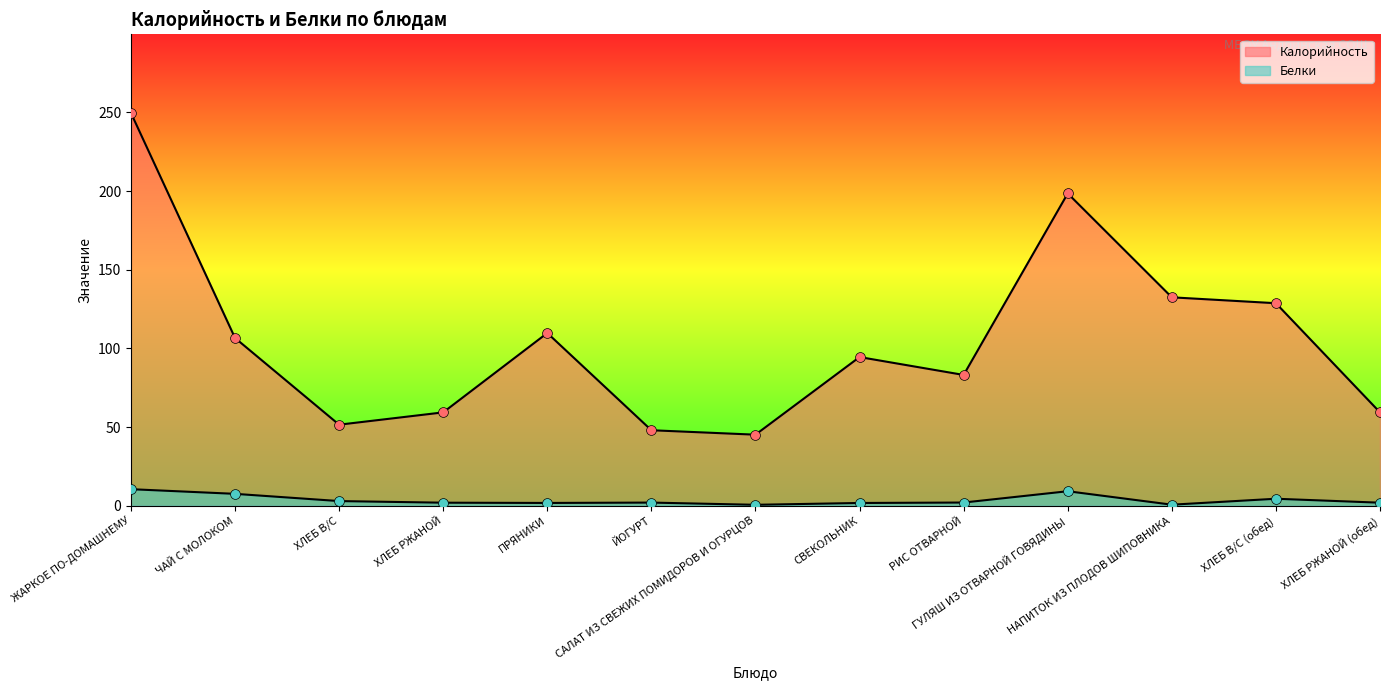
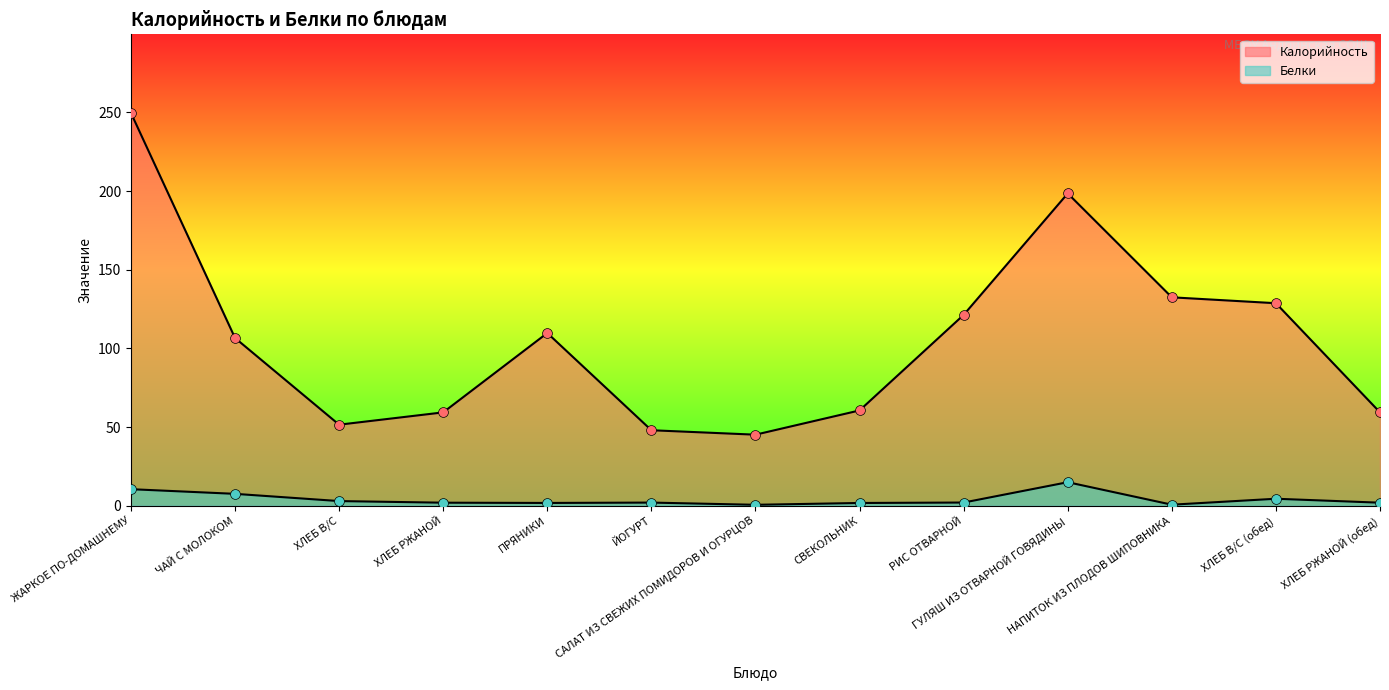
  {
    "Калорийность": {
      "ЖАРКОЕ ПО-ДОМАШНЕМУ": 250,
      "ЧАЙ С МОЛОКОМ": 107,
      "ХЛЕБ В/С": 52,
      "ХЛЕБ РЖАНОЙ": 59,
      "ПРЯНИКИ": 110,
      "ЙОГУРТ": 48,
      "САЛАТ ИЗ СВЕЖИХ ПОМИДОРОВ И ОГУРЦОВ": 45,
-     "СВЕКОЛЬНИК": 95,
-     "РИС ОТВАРНОЙ": 83,
+     "СВЕКОЛЬНИК": 61,
+     "РИС ОТВАРНОЙ": 121,
      "ГУЛЯШ ИЗ ОТВАРНОЙ ГОВЯДИНЫ": 199,
      "НАПИТОК ИЗ ПЛОДОВ ШИПОВНИКА": 133,
      "ХЛЕБ В/С (обед)": 129,
      "ХЛЕБ РЖАНОЙ (обед)": 59
    },
    "Белки": {
      "ЖАРКОЕ ПО-ДОМАШНЕМУ": 11,
      "ЧАЙ С МОЛОКОМ": 8,
      "ХЛЕБ В/С": 3,
      "ХЛЕБ РЖАНОЙ": 2,
      "ПРЯНИКИ": 2,
      "ЙОГУРТ": 2,
      "САЛАТ ИЗ СВЕЖИХ ПОМИДОРОВ И ОГУРЦОВ": 1,
      "СВЕКОЛЬНИК": 2,
      "РИС ОТВАРНОЙ": 2,
-     "ГУЛЯШ ИЗ ОТВАРНОЙ ГОВЯДИНЫ": 9,
+     "ГУЛЯШ ИЗ ОТВАРНОЙ ГОВЯДИНЫ": 15,
      "НАПИТОК ИЗ ПЛОДОВ ШИПОВНИКА": 1,
      "ХЛЕБ В/С (обед)": 4,
      "ХЛЕБ РЖАНОЙ (обед)": 2
    }
  }
